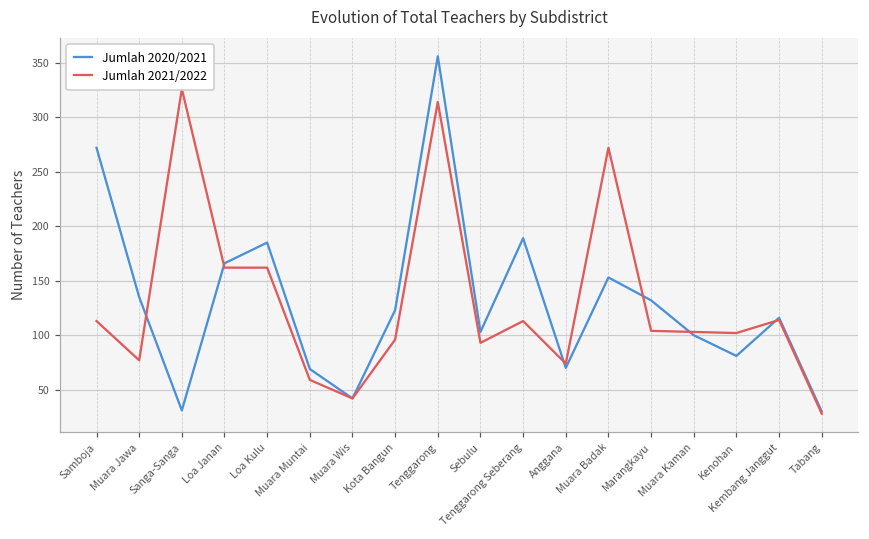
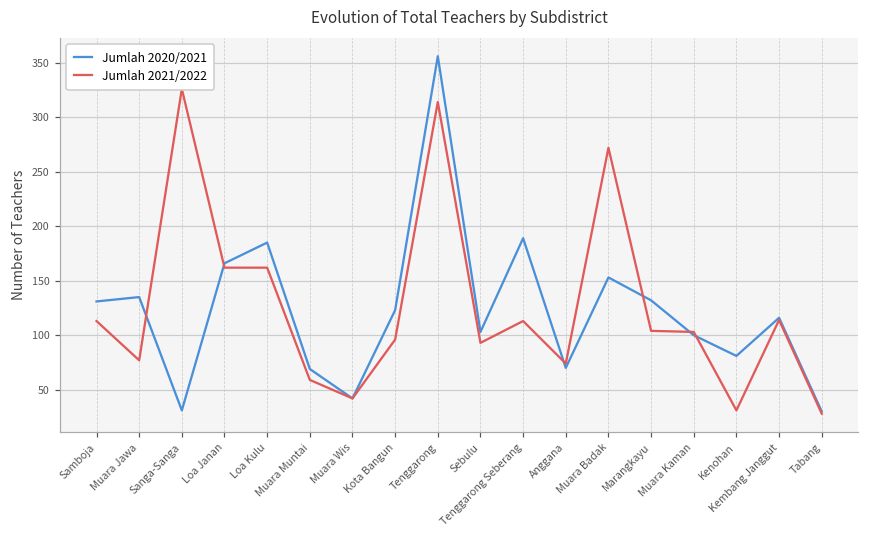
  {
    "Jumlah 2020/2021": {
-     "Samboja": 270,
+     "Samboja": 130,
      "Muara Jawa": 140,
      "Sanga-Sanga": 30,
      "Loa Janan": 170,
      "Loa Kulu": 190,
      "Muara Muntai": 70,
      "Kota Bangun": 120,
      "Tenggarong": 360,
      "Sebulu": 100,
      "Tenggarong Seberang": 190,
      "Anggana": 70,
      "Muara Badak": 150,
      "Marangkayu": 130,
      "Muara Kaman": 100,
      "Kenohan": 80
    },
    "Jumlah 2021/2022": {
      "Samboja": 110,
      "Muara Jawa": 80,
      "Sanga-Sanga": 330,
      "Loa Janan": 160,
      "Loa Kulu": 160,
      "Muara Muntai": 60,
      "Kota Bangun": 100,
      "Tenggarong": 310,
      "Sebulu": 90,
      "Tenggarong Seberang": 110,
      "Anggana": 70,
      "Muara Badak": 270,
      "Marangkayu": 100,
      "Muara Kaman": 100,
-     "Kenohan": 100
+     "Kenohan": 30
    }
  }
